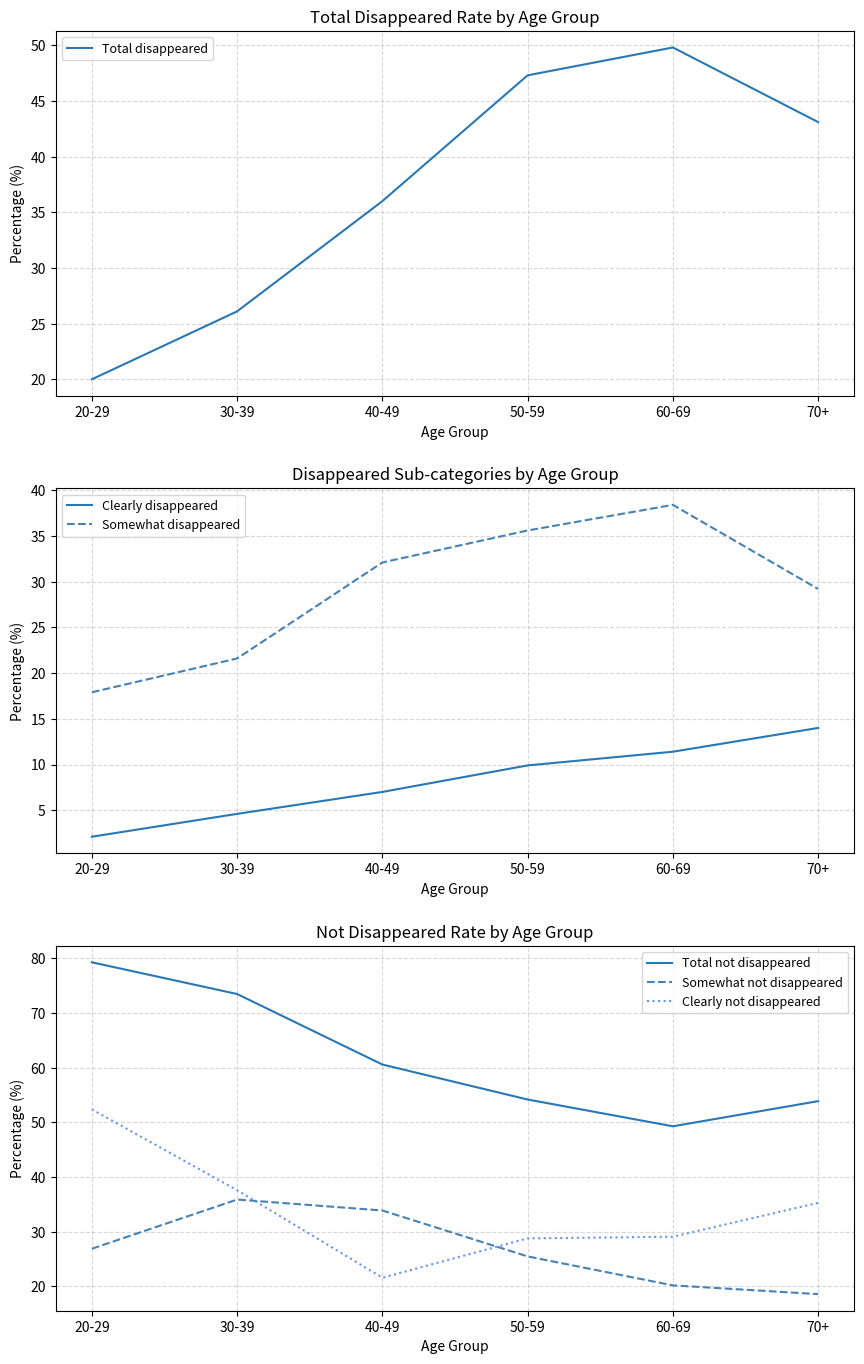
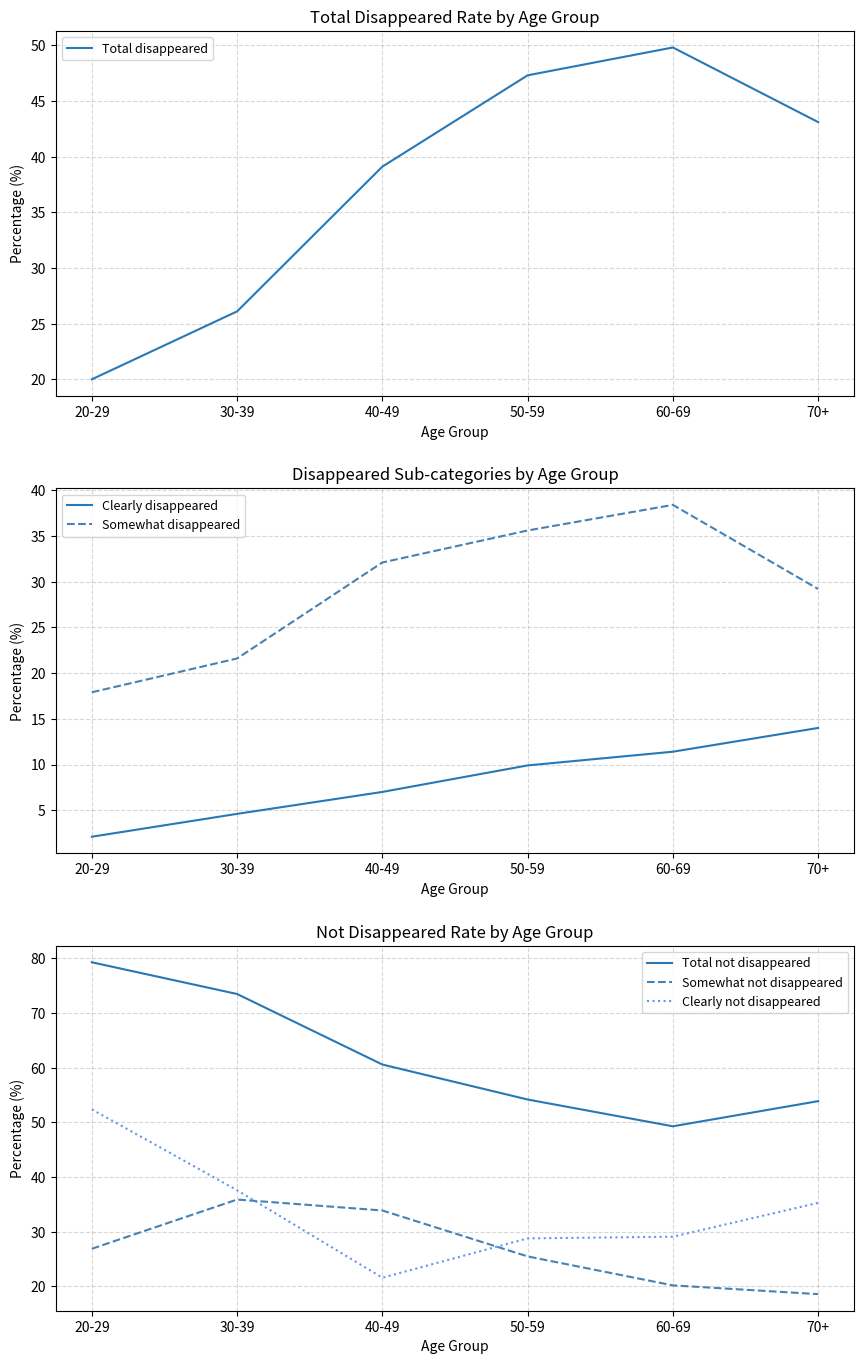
  {
    "Total Disappeared Rate by Age Group": {
      "20-29": 20.0,
      "30-39": 26.1,
-     "40-49": 36.0,
+     "40-49": 39.1,
      "50-59": 47.3,
      "60-69": 49.8,
      "70+": 43.1
    },
    "Not Disappeared Rate by Age Group": {
      "Clearly not disappeared": {
        "20-29": 52,
        "30-39": 38,
        "40-49": 22,
        "50-59": 29,
        "60-69": 29,
        "70+": 35
      }
    }
  }
